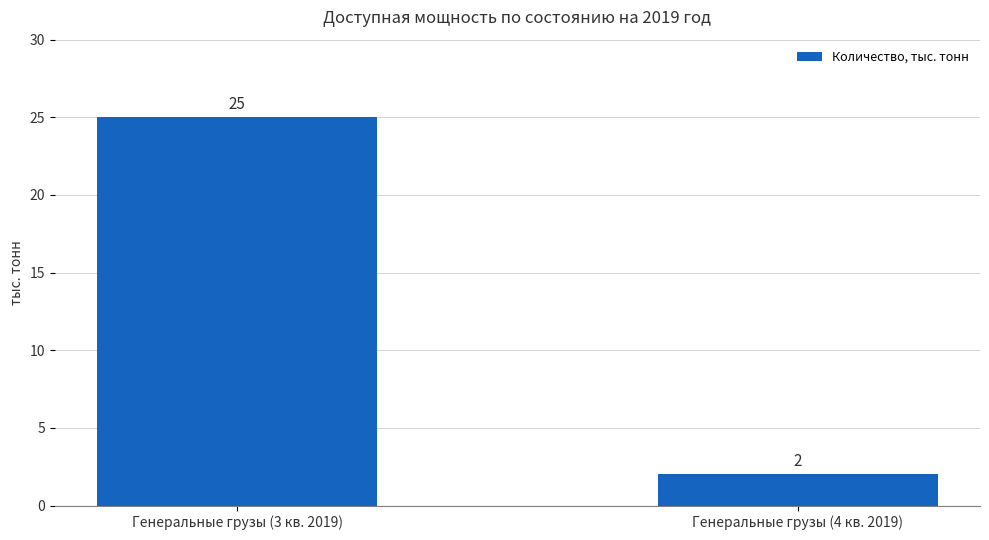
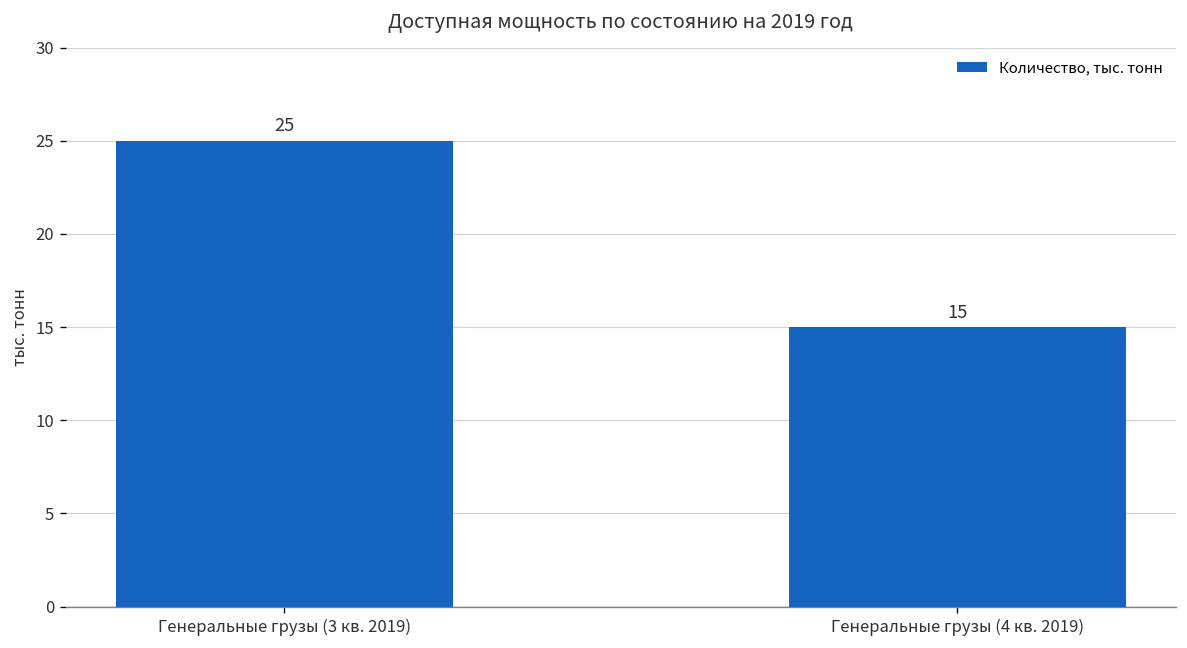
  {
    "Генеральные грузы (3 кв. 2019)": 25,
-   "Генеральные грузы (4 кв. 2019)": 2
+   "Генеральные грузы (4 кв. 2019)": 15
  }
